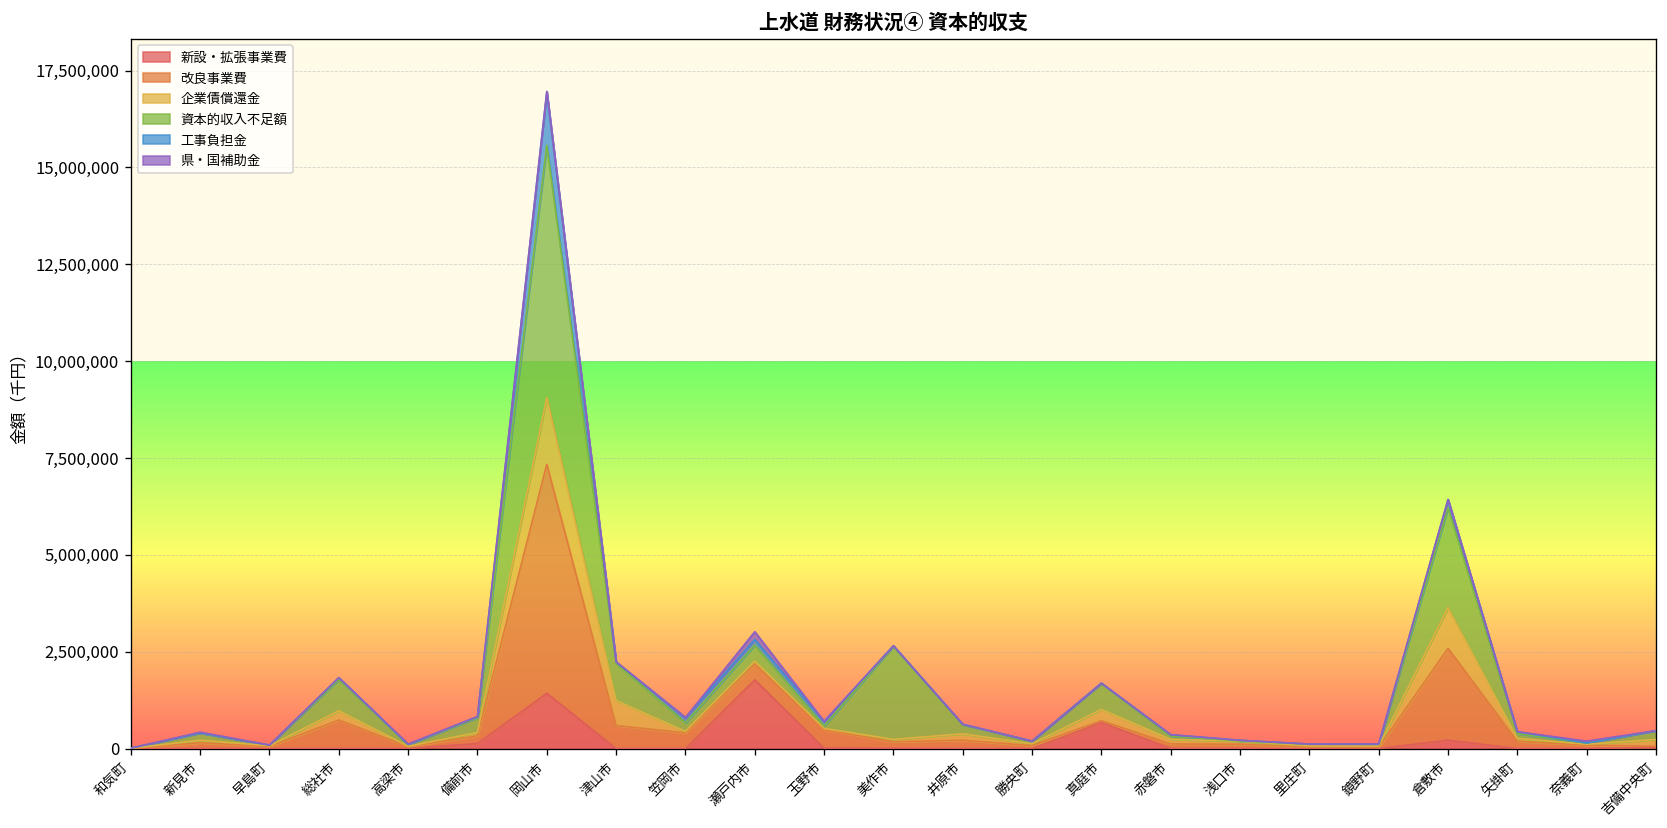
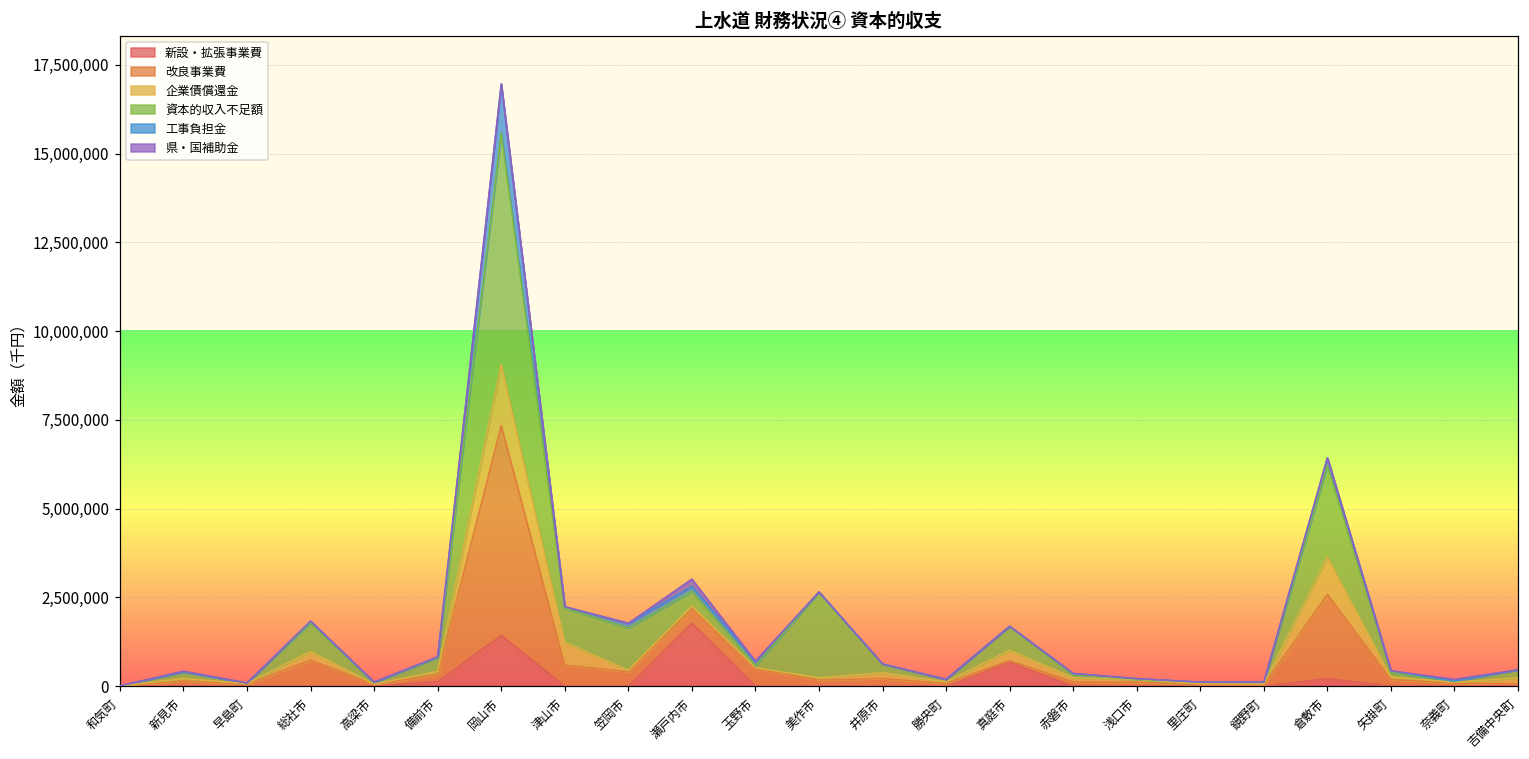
  {
    "資本的収入不足額": {
      "岡山市": "6,500,000",
-     "笠岡市": "200,000",
+     "笠岡市": "1,200,000",
      "瀬戸内市": "400,000",
      "倉敷市": "2,600,000"
    },
    "工事負担金": {
      "瀬戸内市": "100,000"
    },
    "県・国補助金": {
      "瀬戸内市": "200,000"
    }
  }
